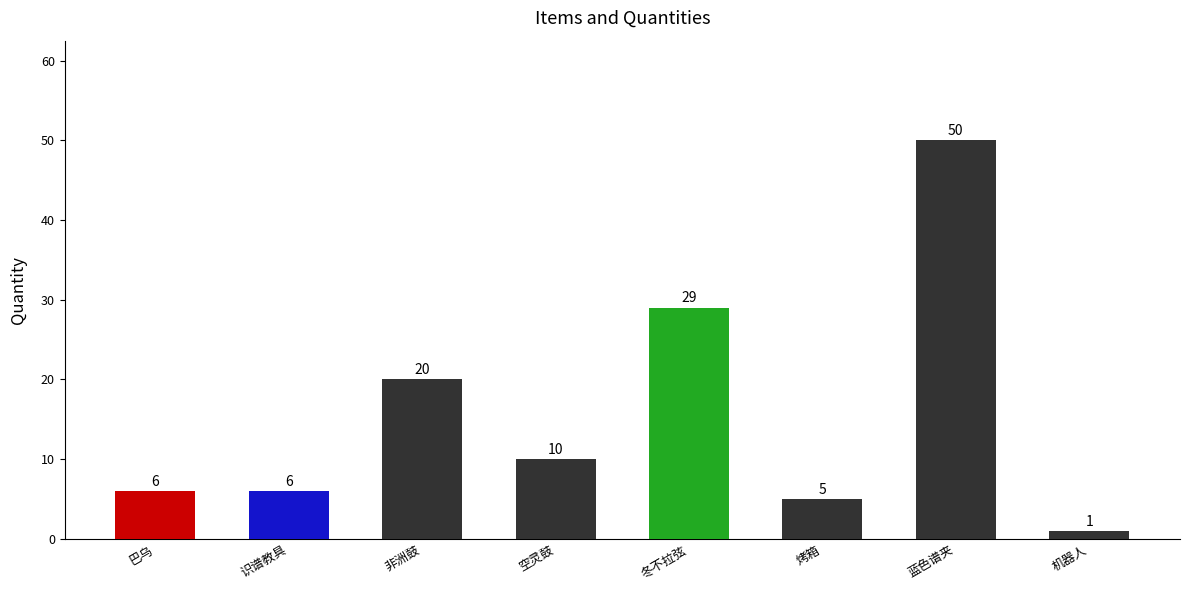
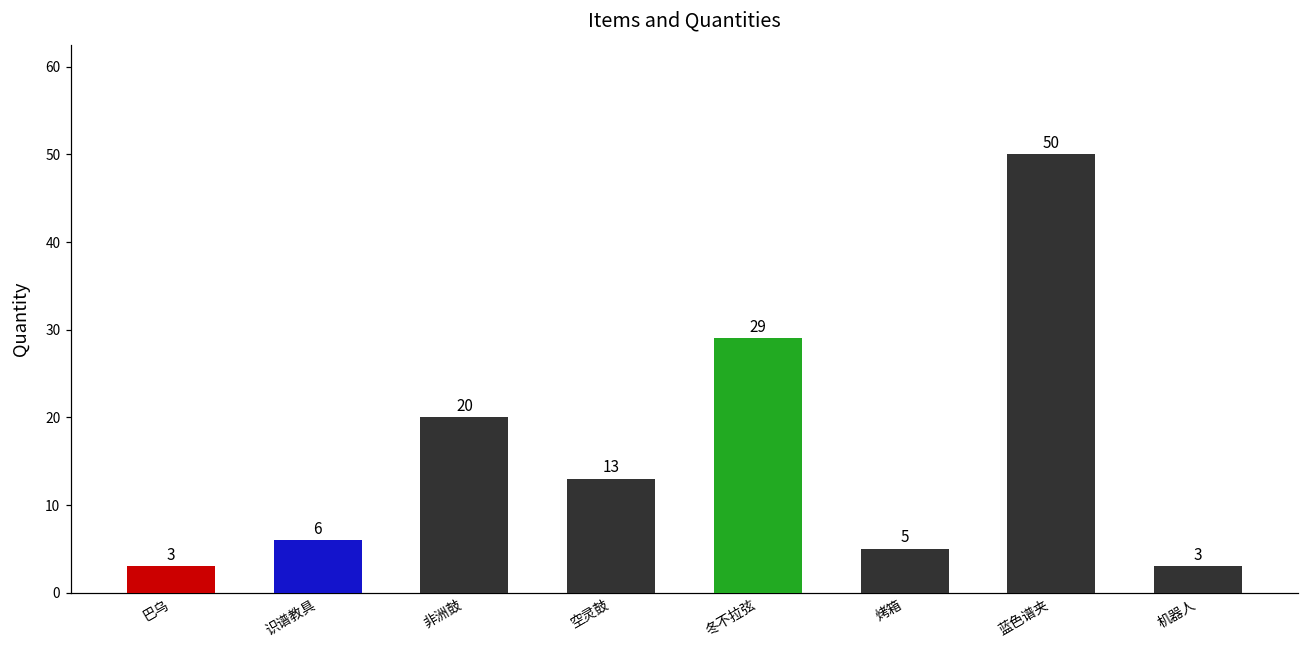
  {
-   "巴乌": 6,
+   "巴乌": 3,
    "识谱教具": 6,
    "非洲鼓": 20,
-   "空灵鼓": 10,
+   "空灵鼓": 13,
    "冬不拉弦": 29,
    "烤箱": 5,
    "蓝色谱夹": 50,
-   "机器人": 1
+   "机器人": 3
  }
